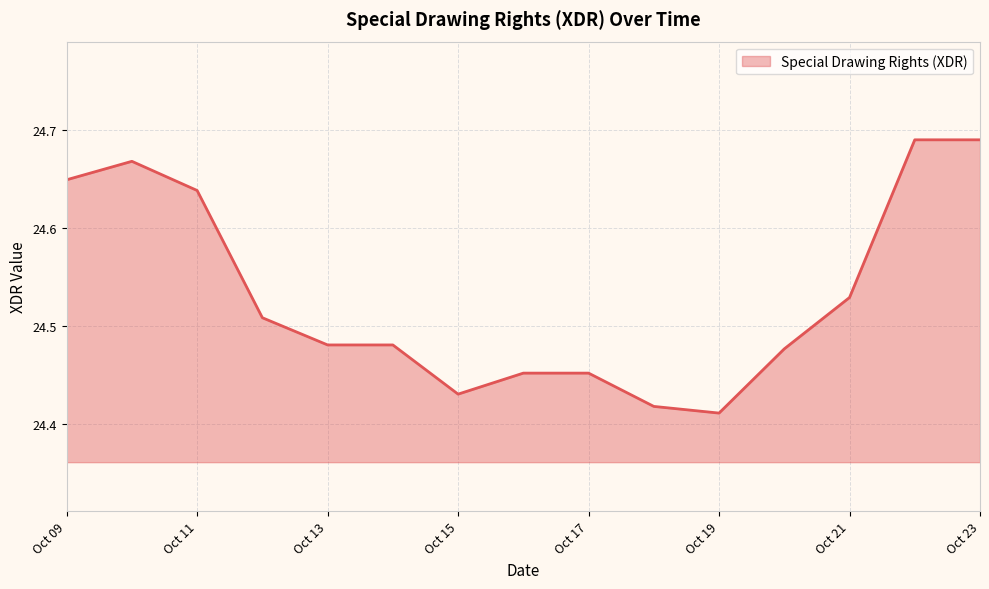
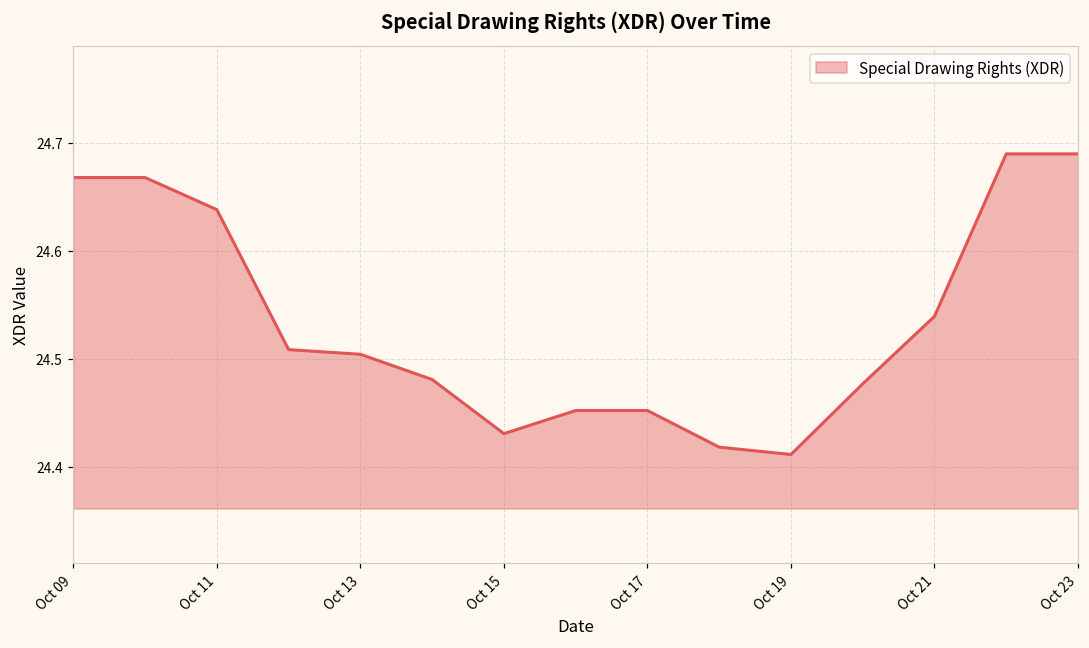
  {
-   "Oct 09": 24.65,
+   "Oct 09": 24.67,
    "Oct 11": 24.64,
-   "Oct 13": 24.48,
+   "Oct 13": 24.50,
    "Oct 15": 24.43,
    "Oct 17": 24.45,
    "Oct 19": 24.41,
-   "Oct 21": 24.53,
+   "Oct 21": 24.54,
    "Oct 23": 24.69
  }
